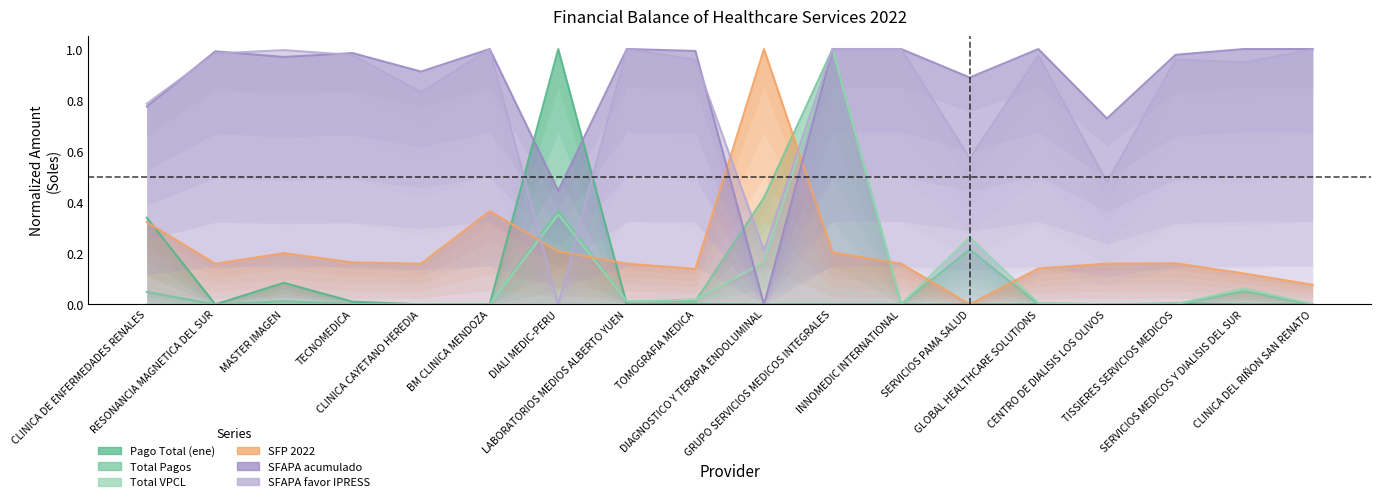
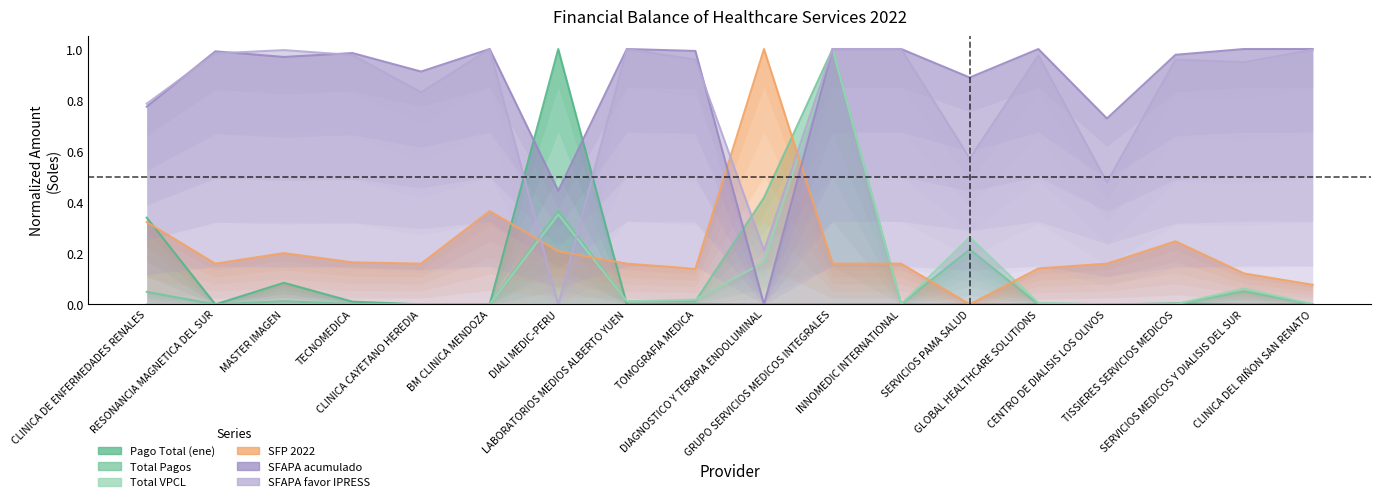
  {
    "SFP 2022": {
      "CLINICA DE ENFERMEDADES RENALES": 0.32,
      "RESONANCIA MAGNETICA DEL SUR": 0.16,
      "MASTER IMAGEN": 0.20,
      "TECNOMEDICA": 0.16,
      "CLINICA CAYETANO HEREDIA": 0.16,
      "BM CLINICA MENDOZA": 0.37,
      "DIALI MEDIC-PERU": 0.21,
      "LABORATORIOS MEDIOS ALBERTO YUEN": 0.16,
      "TOMOGRAFIA MEDICA": 0.14,
      "DIAGNOSTICO Y TERAPIA ENDOLUMINAL": 1.00,
-     "GRUPO SERVICIOS MEDICOS INTEGRALES": 0.20,
+     "GRUPO SERVICIOS MEDICOS INTEGRALES": 0.16,
      "INNOMEDIC INTERNATIONAL": 0.16,
      "GLOBAL HEALTHCARE SOLUTIONS": 0.14,
      "CENTRO DE DIALISIS LOS OLIVOS": 0.16,
-     "TISSIERES SERVICIOS MEDICOS": 0.16,
+     "TISSIERES SERVICIOS MEDICOS": 0.25,
      "SERVICIOS MEDICOS Y DIALISIS DEL SUR": 0.12,
      "CLINICA DEL RIÑON SAN RENATO": 0.08
    }
  }
